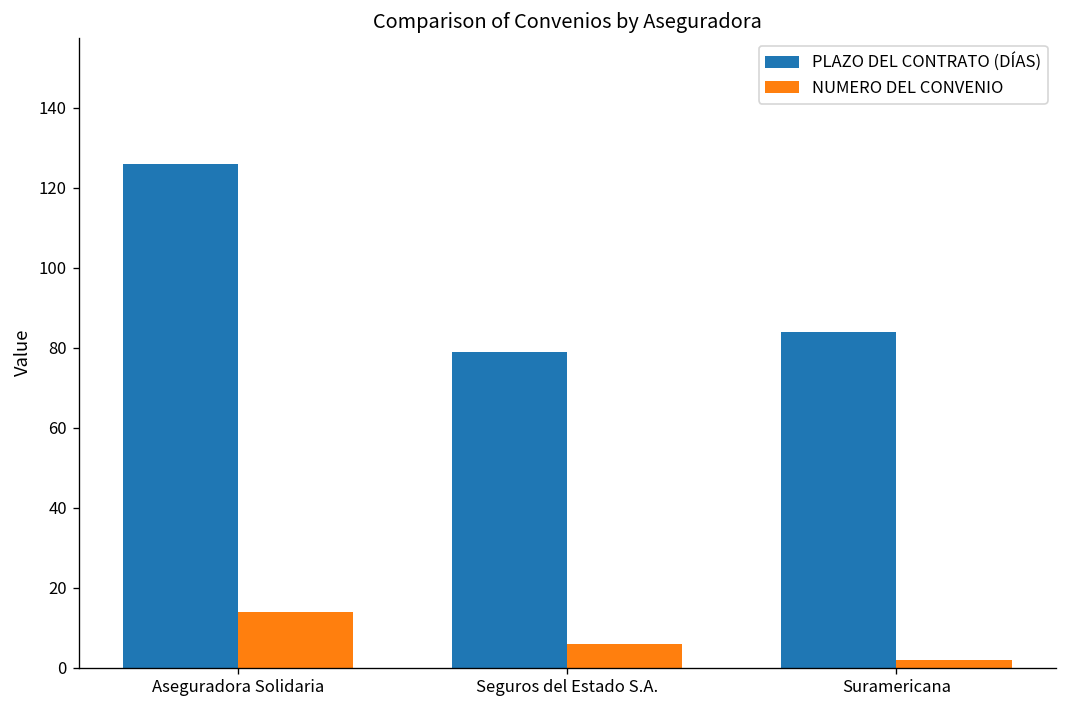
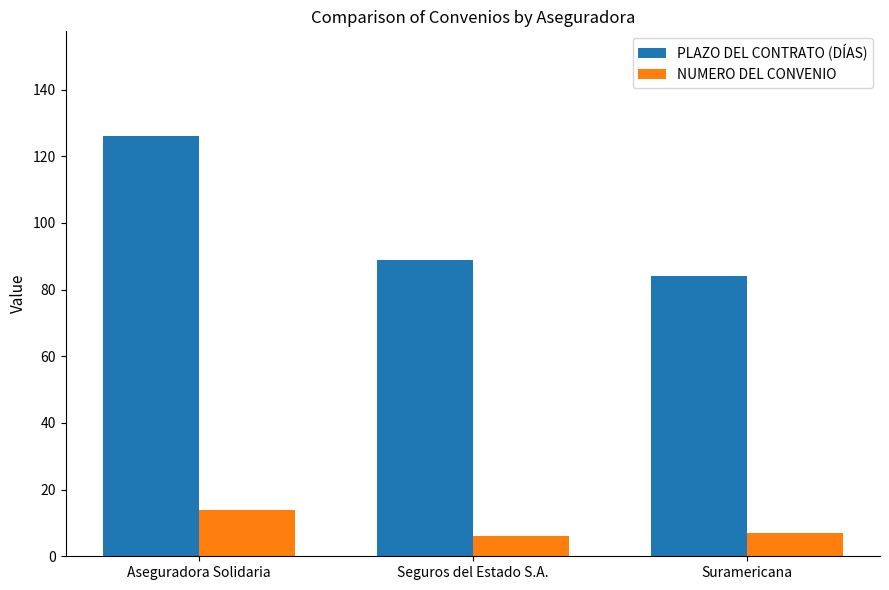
  {
    "PLAZO DEL CONTRATO (DÍAS)": {
      "Aseguradora Solidaria": 126,
-     "Seguros del Estado S.A.": 79,
+     "Seguros del Estado S.A.": 89,
      "Suramericana": 84
    },
    "NUMERO DEL CONVENIO": {
      "Aseguradora Solidaria": 14,
      "Seguros del Estado S.A.": 6,
-     "Suramericana": 2
+     "Suramericana": 7
    }
  }
